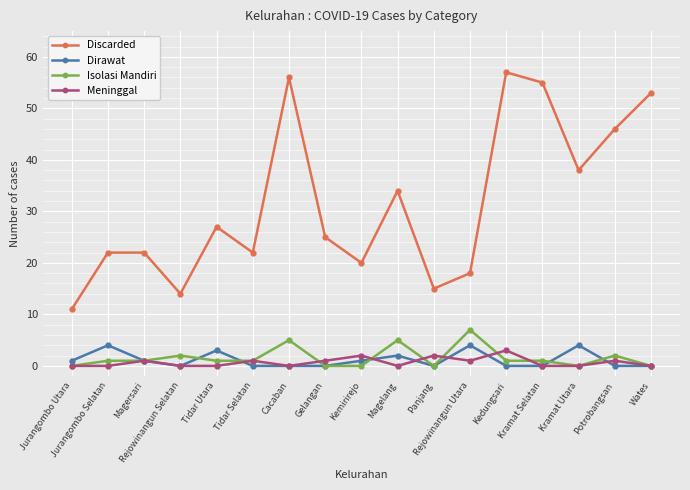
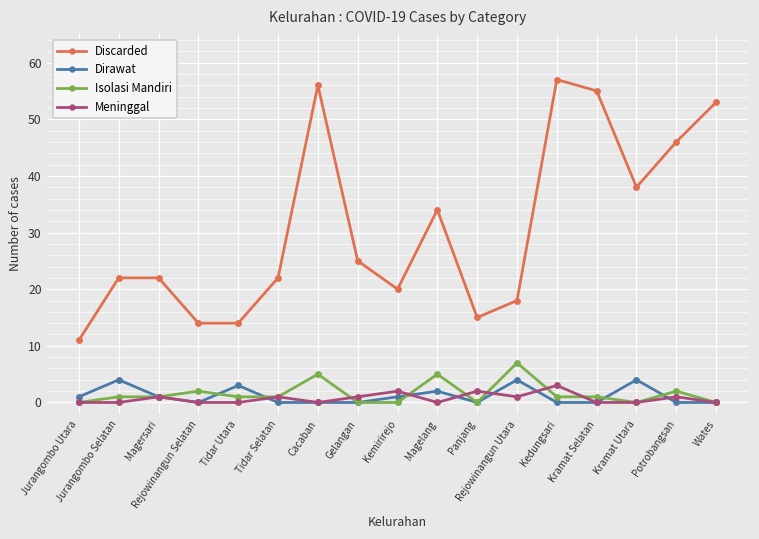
  {
    "Discarded": {
      "Jurangombo Utara": 11,
      "Jurangombo Selatan": 22,
      "Magersari": 22,
      "Rejowinangun Selatan": 14,
-     "Tidar Utara": 27,
+     "Tidar Utara": 14,
      "Tidar Selatan": 22,
      "Cacaban": 56,
      "Gelangan": 25,
      "Kemirirejo": 20,
      "Magelang": 34,
      "Panjang": 15,
      "Rejowinangun Utara": 18,
      "Kedungsari": 57,
      "Kramat Selatan": 55,
      "Kramat Utara": 38,
      "Potrobangsan": 46,
      "Wates": 53
    },
    "Dirawat": {
      "Jurangombo Utara": 1,
      "Jurangombo Selatan": 4,
      "Tidar Utara": 3,
      "Tidar Selatan": 0,
      "Kemirirejo": 1,
      "Magelang": 2,
      "Rejowinangun Utara": 4,
      "Kedungsari": 0,
      "Kramat Utara": 4,
      "Potrobangsan": 0
    },
    "Isolasi Mandiri": {
      "Jurangombo Selatan": 1,
      "Rejowinangun Selatan": 2,
      "Tidar Utara": 1,
      "Cacaban": 5,
      "Kemirirejo": 0,
      "Magelang": 5,
      "Rejowinangun Utara": 7,
      "Kedungsari": 1,
      "Kramat Selatan": 1,
      "Potrobangsan": 2
    },
    "Meninggal": {
      "Jurangombo Selatan": 0,
      "Tidar Utara": 0,
      "Gelangan": 1,
      "Kemirirejo": 2,
      "Magelang": 0,
      "Panjang": 2,
      "Rejowinangun Utara": 1,
      "Kedungsari": 3,
      "Potrobangsan": 1
    }
  }
